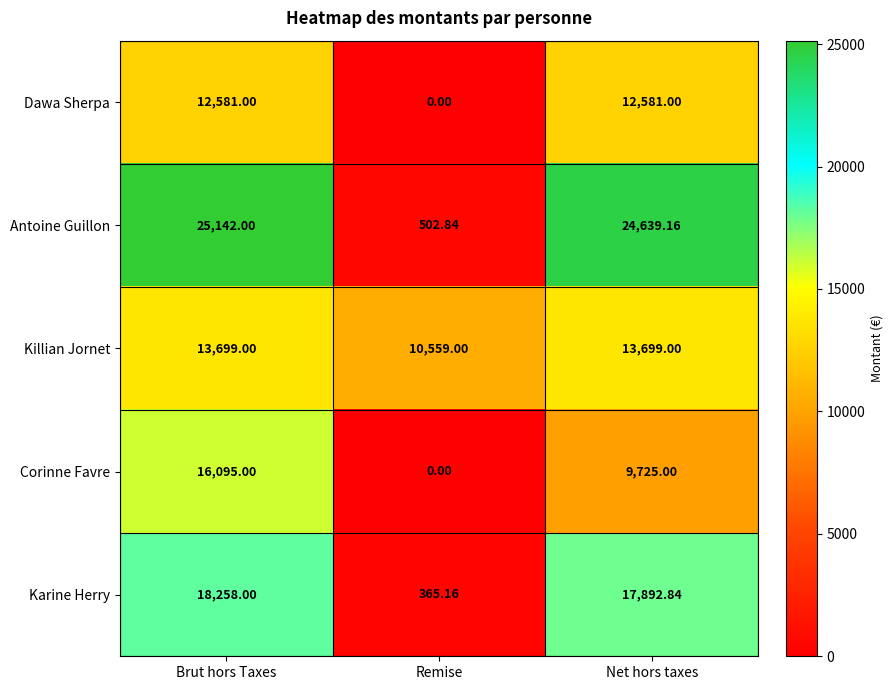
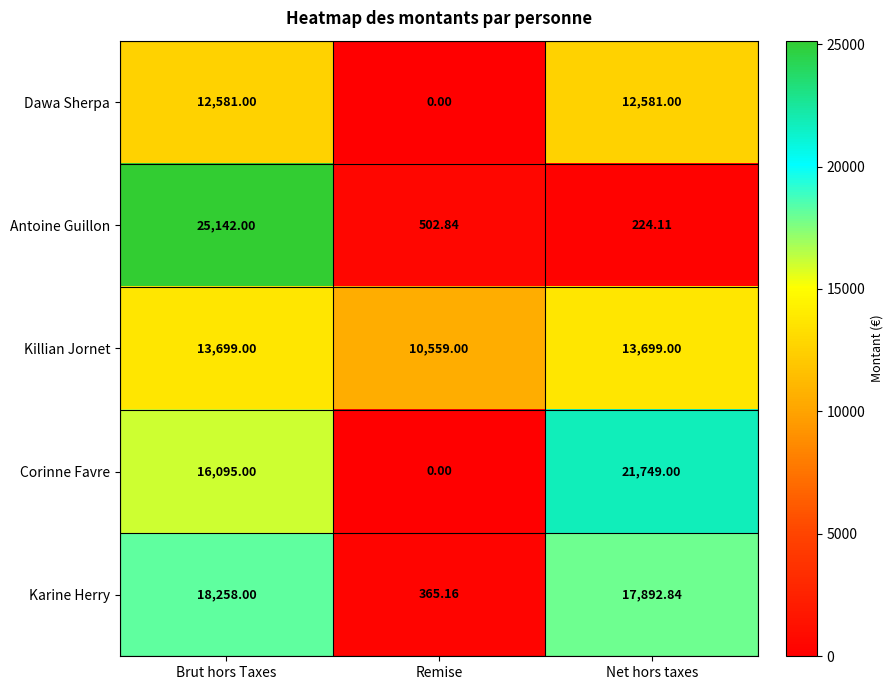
  {
    "Dawa Sherpa": {
      "Brut hors Taxes": "12,581.00",
      "Remise": "0.00",
      "Net hors taxes": "12,581.00"
    },
    "Antoine Guillon": {
      "Brut hors Taxes": "25,142.00",
      "Remise": "502.84",
-     "Net hors taxes": "24,639.16"
+     "Net hors taxes": "224.11"
    },
    "Killian Jornet": {
      "Brut hors Taxes": "13,699.00",
      "Remise": "10,559.00",
      "Net hors taxes": "13,699.00"
    },
    "Corinne Favre": {
      "Brut hors Taxes": "16,095.00",
      "Remise": "0.00",
-     "Net hors taxes": "9,725.00"
+     "Net hors taxes": "21,749.00"
    },
    "Karine Herry": {
      "Brut hors Taxes": "18,258.00",
      "Remise": "365.16",
      "Net hors taxes": "17,892.84"
    }
  }
